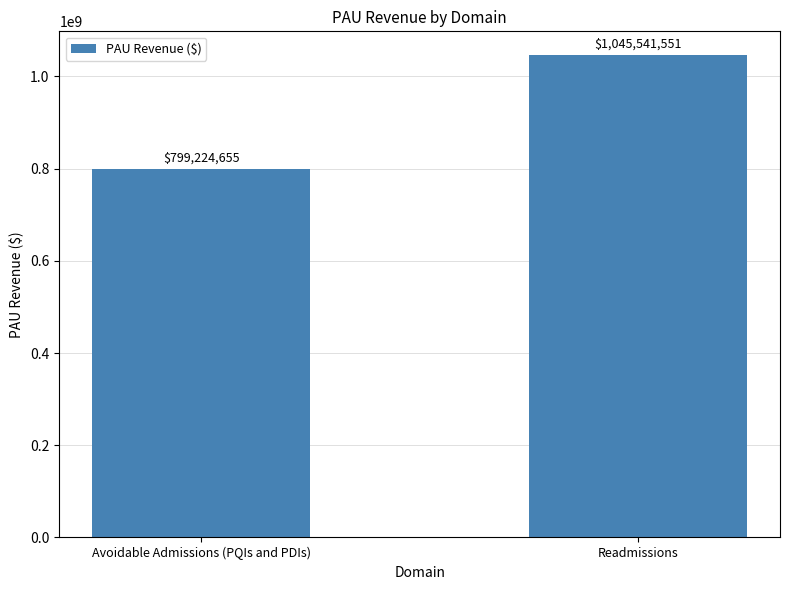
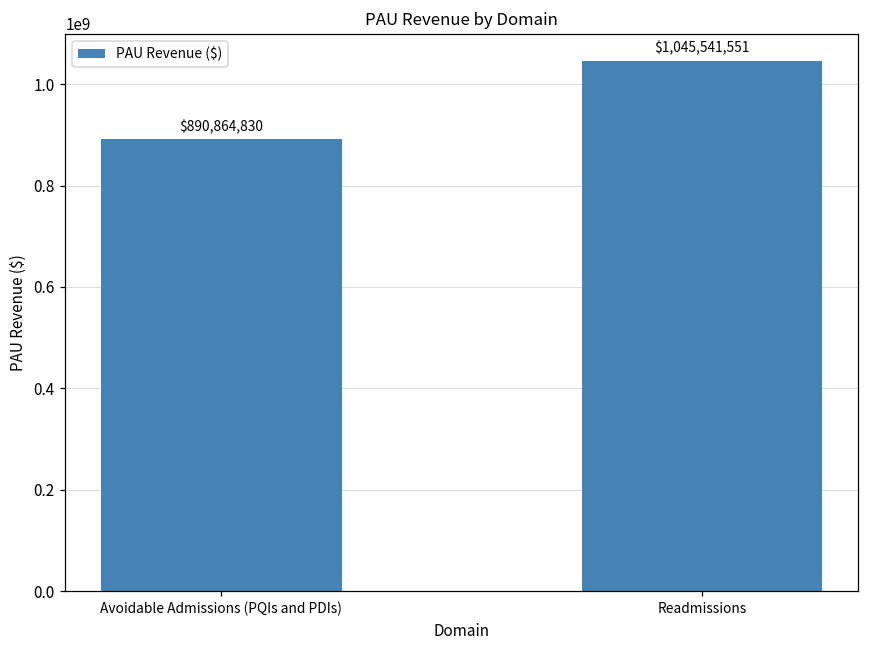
  {
-   "Avoidable Admissions (PQIs and PDIs)": "$799,224,655",
+   "Avoidable Admissions (PQIs and PDIs)": "$890,864,830",
    "Readmissions": "$1,045,541,551"
  }
